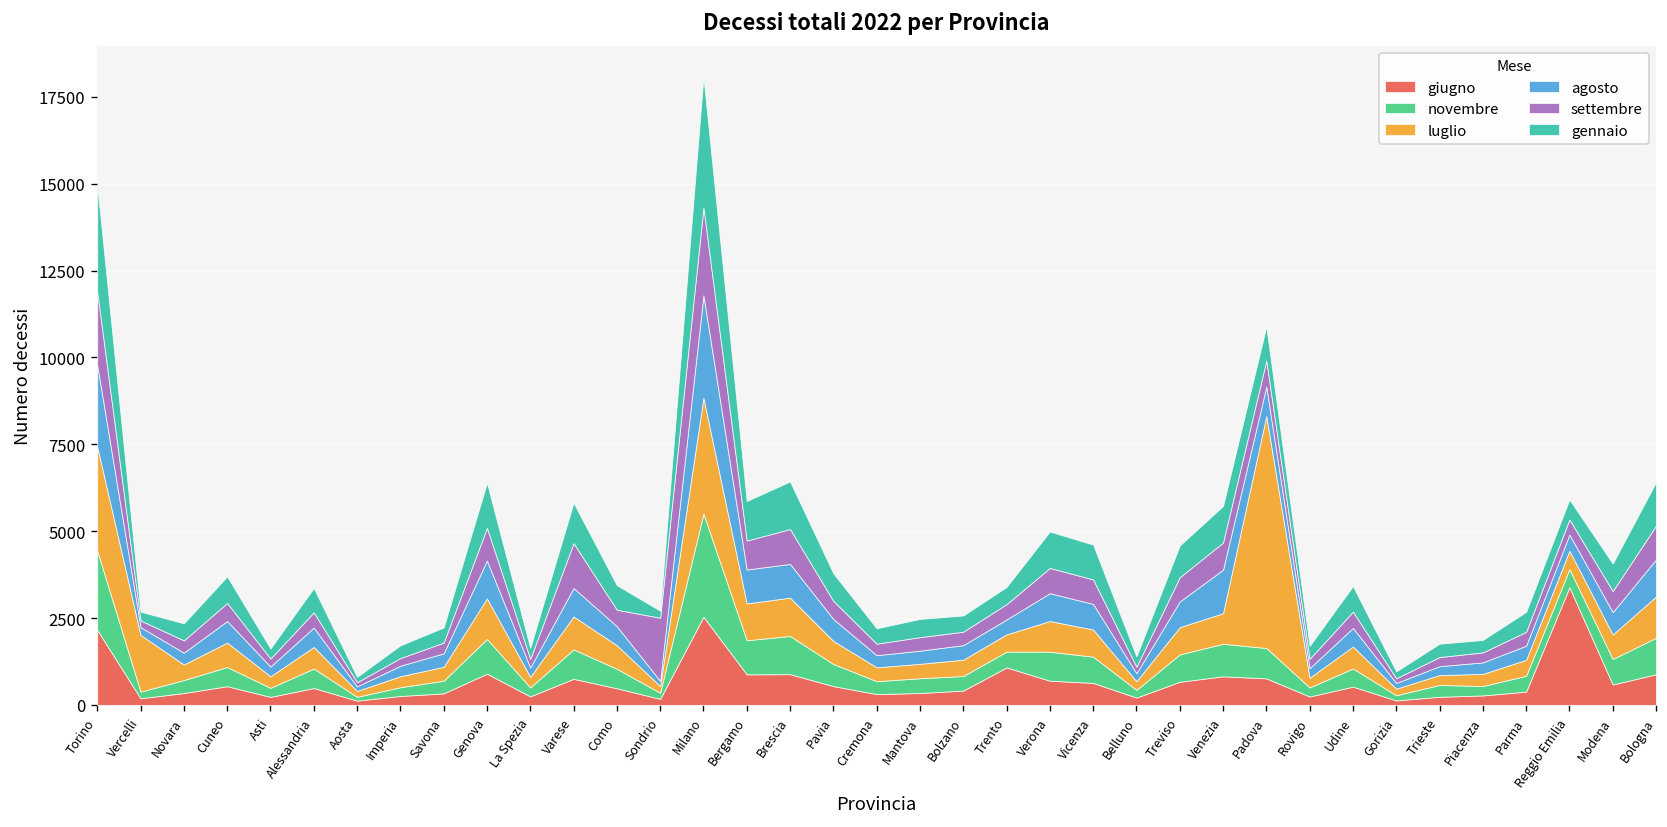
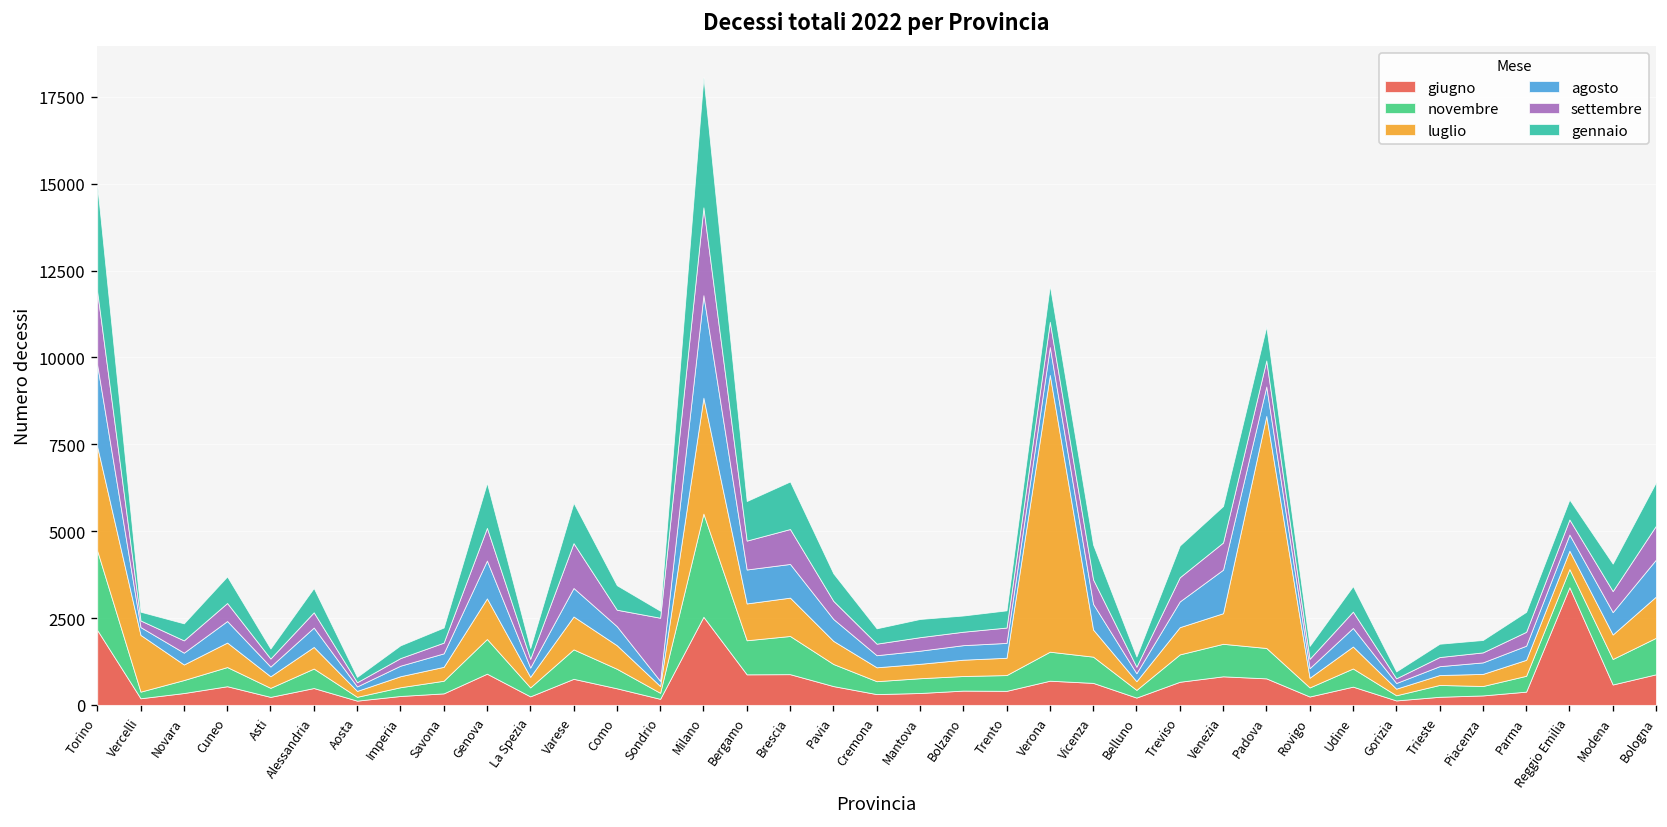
  {
    "giugno": {
      "Torino": 2200,
      "Vercelli": 200,
      "Novara": 300,
      "Cuneo": 500,
      "Asti": 200,
      "Alessandria": 500,
      "Aosta": 100,
      "Imperia": 300,
      "Savona": 300,
      "Genova": 900,
      "La Spezia": 200,
      "Varese": 800,
      "Como": 500,
      "Sondrio": 200,
      "Milano": 2500,
      "Bergamo": 900,
      "Brescia": 900,
      "Pavia": 500,
      "Cremona": 300,
      "Mantova": 300,
      "Bolzano": 400,
-     "Trento": 1100,
+     "Trento": 400,
      "Verona": 700,
      "Vicenza": 600,
      "Belluno": 200,
      "Treviso": 700,
      "Venezia": 800,
      "Padova": 800,
      "Rovigo": 200,
      "Udine": 500,
      "Gorizia": 100,
      "Trieste": 200,
      "Piacenza": 300,
      "Parma": 400,
      "Reggio Emilia": 3400,
      "Modena": 600,
      "Bologna": 900
    },
    "luglio": {
      "Torino": 3000,
      "Vercelli": 1600,
      "Novara": 400,
      "Cuneo": 700,
      "Asti": 300,
      "Alessandria": 600,
      "Aosta": 200,
      "Imperia": 300,
      "Savona": 400,
      "Genova": 1200,
      "La Spezia": 300,
      "Varese": 900,
      "Como": 700,
      "Sondrio": 200,
      "Milano": 3300,
      "Bergamo": 1100,
      "Brescia": 1100,
      "Pavia": 700,
      "Cremona": 400,
      "Mantova": 400,
      "Bolzano": 500,
      "Trento": 500,
-     "Verona": 900,
+     "Verona": 8000,
      "Vicenza": 800,
      "Belluno": 300,
      "Treviso": 800,
      "Venezia": 900,
      "Padova": 6700,
      "Rovigo": 300,
      "Udine": 600,
      "Gorizia": 200,
      "Trieste": 300,
      "Piacenza": 300,
      "Parma": 500,
      "Reggio Emilia": 500,
      "Modena": 700,
      "Bologna": 1200
    },
    "agosto": {
      "Torino": 2400,
      "Vercelli": 200,
      "Novara": 300,
      "Cuneo": 600,
      "Asti": 300,
      "Alessandria": 600,
      "Aosta": 100,
      "Imperia": 300,
      "Savona": 400,
      "Genova": 1100,
      "La Spezia": 300,
      "Varese": 800,
      "Como": 500,
      "Sondrio": 100,
      "Milano": 3000,
      "Bergamo": 1000,
      "Brescia": 1000,
      "Pavia": 600,
      "Cremona": 300,
      "Mantova": 400,
      "Bolzano": 400,
      "Trento": 400,
      "Verona": 800,
      "Vicenza": 700,
      "Belluno": 200,
      "Treviso": 700,
      "Venezia": 1300,
      "Padova": 800,
      "Rovigo": 300,
      "Udine": 500,
      "Gorizia": 200,
      "Trieste": 300,
      "Piacenza": 300,
      "Parma": 400,
      "Reggio Emilia": 500,
      "Modena": 600,
      "Bologna": 1100
    },
    "settembre": {
      "Torino": 2100,
      "Vercelli": 200,
      "Novara": 400,
      "Cuneo": 500,
      "Asti": 200,
      "Alessandria": 400,
      "Aosta": 100,
      "Imperia": 200,
      "Savona": 300,
      "Genova": 900,
      "La Spezia": 300,
      "Varese": 1300,
      "Como": 500,
      "Sondrio": 1800,
      "Milano": 2500,
      "Bergamo": 800,
      "Brescia": 1000,
      "Pavia": 500,
      "Cremona": 300,
      "Mantova": 400,
      "Bolzano": 400,
      "Trento": 400,
      "Verona": 700,
      "Vicenza": 700,
      "Belluno": 200,
      "Treviso": 700,
      "Venezia": 800,
      "Padova": 700,
      "Rovigo": 300,
      "Udine": 500,
      "Gorizia": 100,
      "Trieste": 300,
      "Piacenza": 300,
      "Parma": 400,
      "Reggio Emilia": 400,
      "Modena": 600,
      "Bologna": 1000
    }
  }
